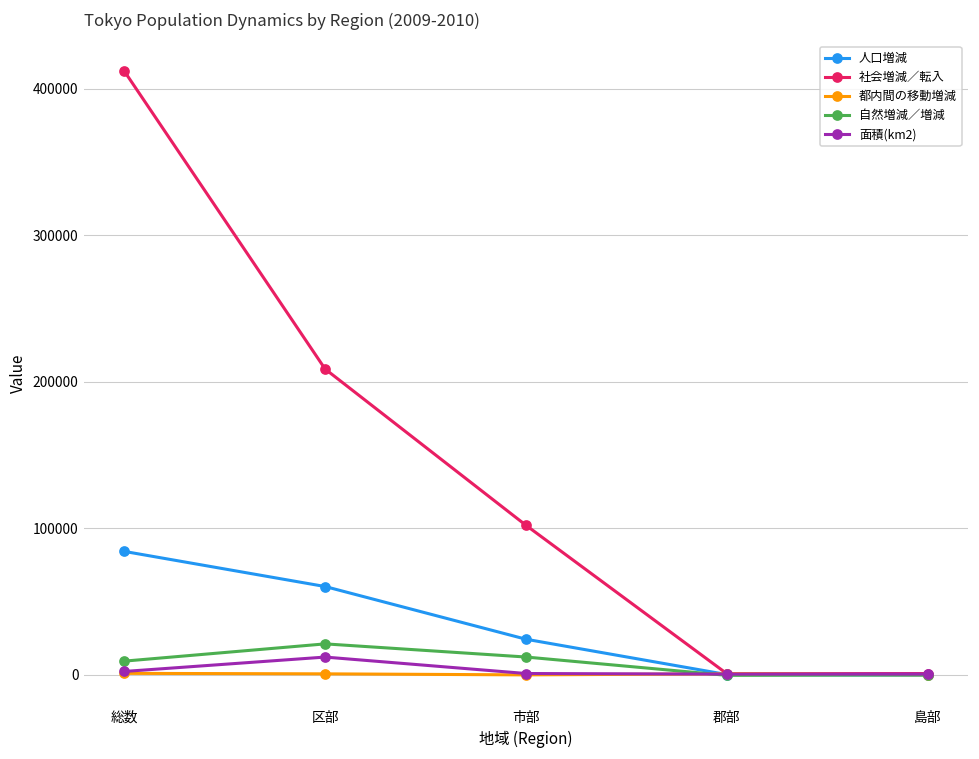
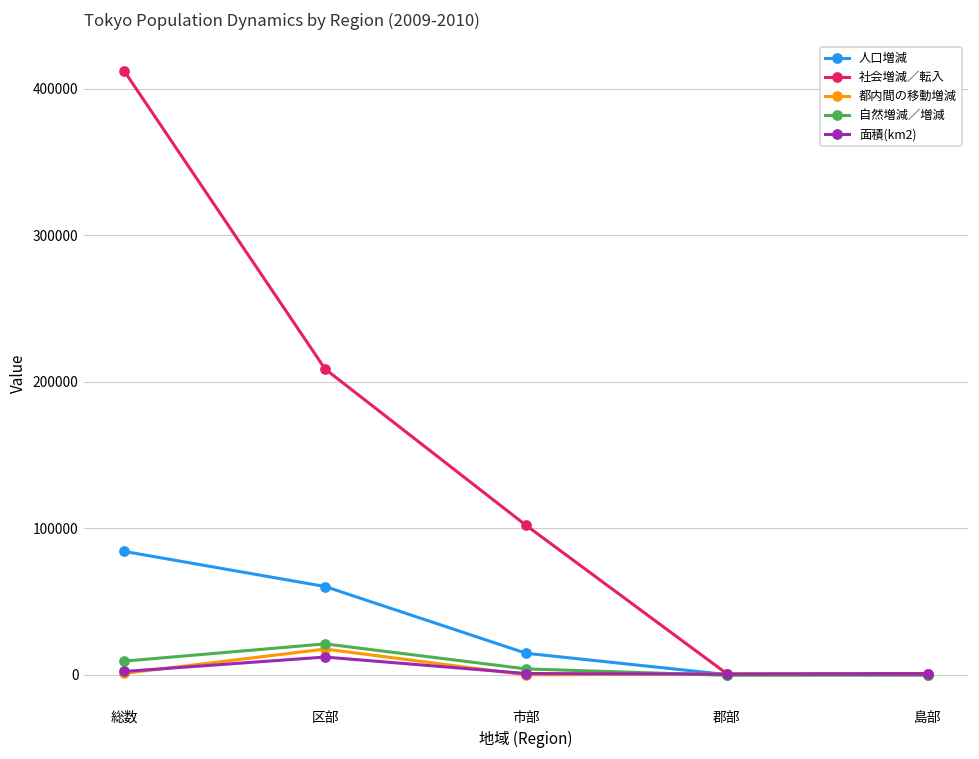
  {
    "人口増減": {
      "総数": 84000,
      "区部": 60000,
-     "市部": 24000
+     "市部": 15000
    },
    "社会増減／転入": {
      "総数": 412000,
      "区部": 209000,
      "市部": 102000
    },
    "都内間の移動増減": {
-     "区部": 1000
+     "区部": 17000
    },
    "自然増減／増減": {
      "総数": 9000,
      "区部": 21000,
-     "市部": 12000
+     "市部": 4000
    },
    "面積(km2)": {
      "区部": 12000
    }
  }
